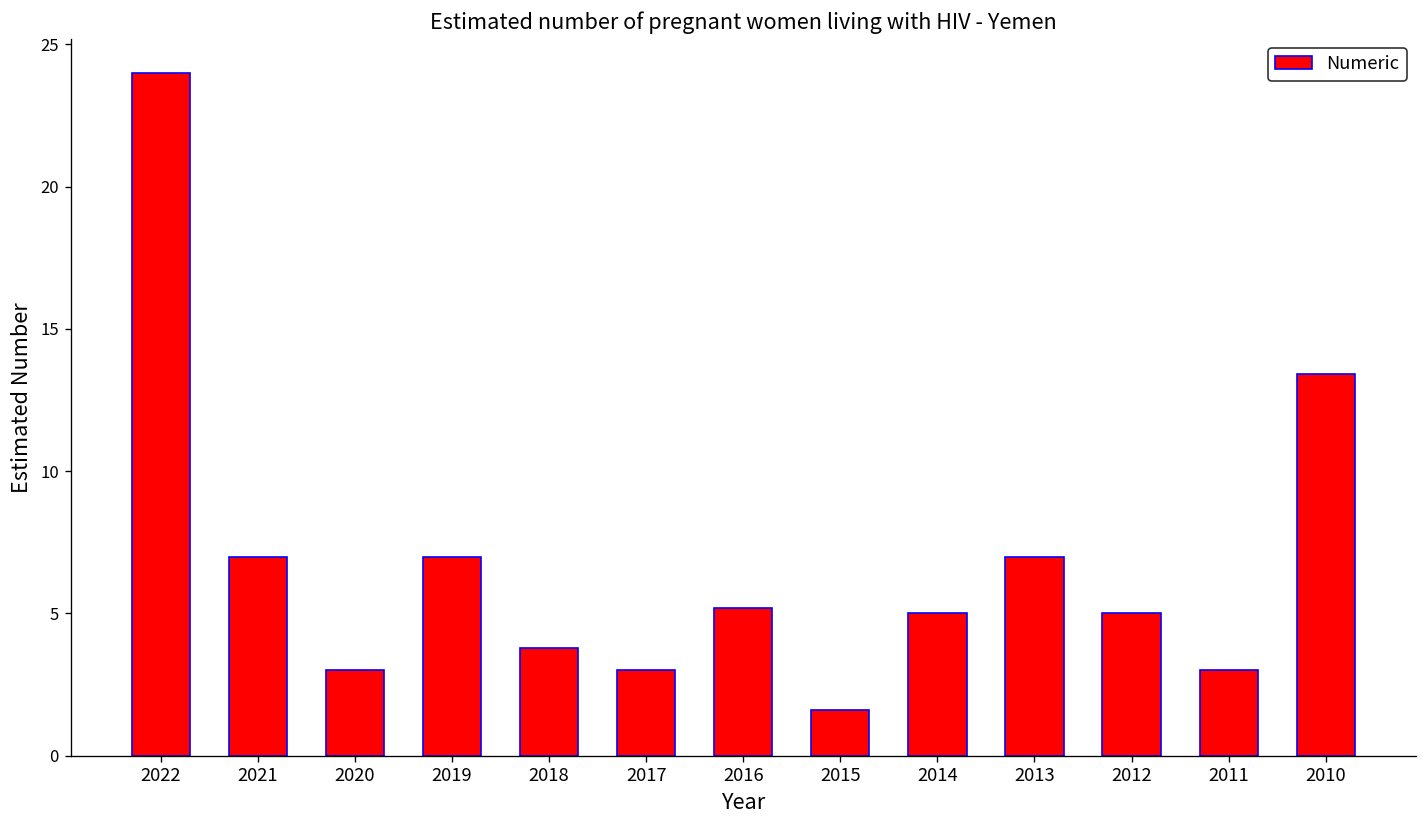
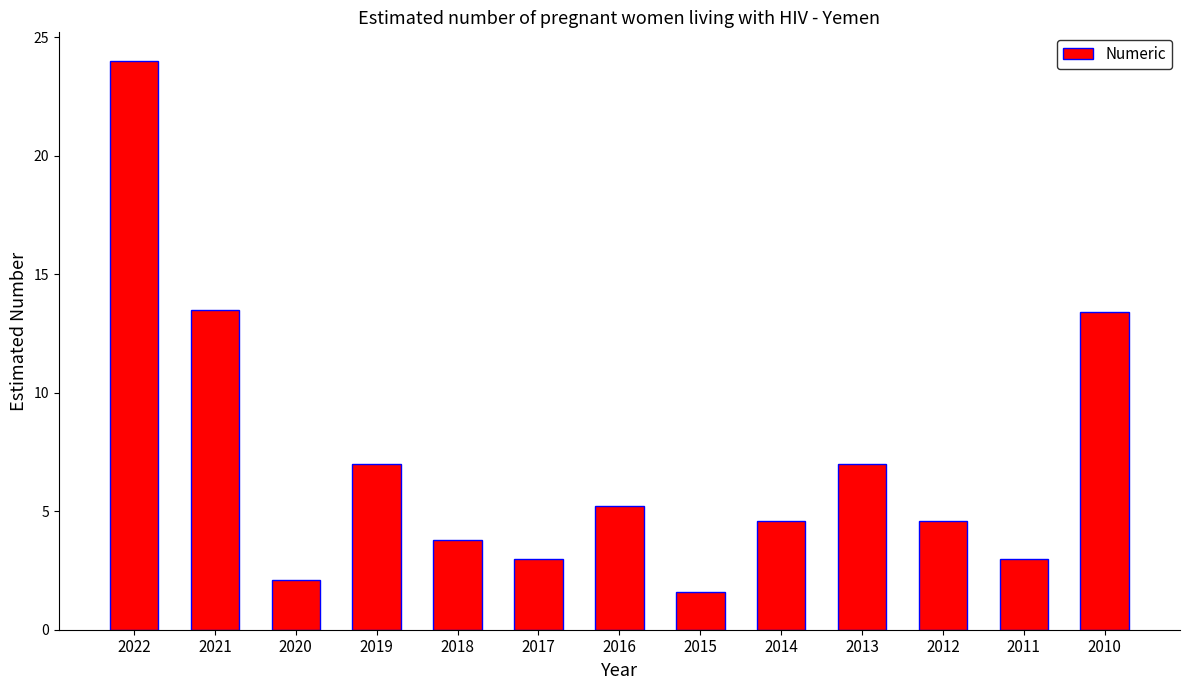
  {
    "2022": 24.0,
-   "2021": 7.0,
-   "2020": 3.0,
+   "2021": 13.5,
+   "2020": 2.1,
    "2019": 7.0,
    "2018": 3.8,
    "2017": 3.0,
    "2016": 5.2,
    "2015": 1.6,
-   "2014": 5.0,
+   "2014": 4.6,
    "2013": 7.0,
-   "2012": 5.0,
+   "2012": 4.6,
    "2011": 3.0,
    "2010": 13.4
  }
